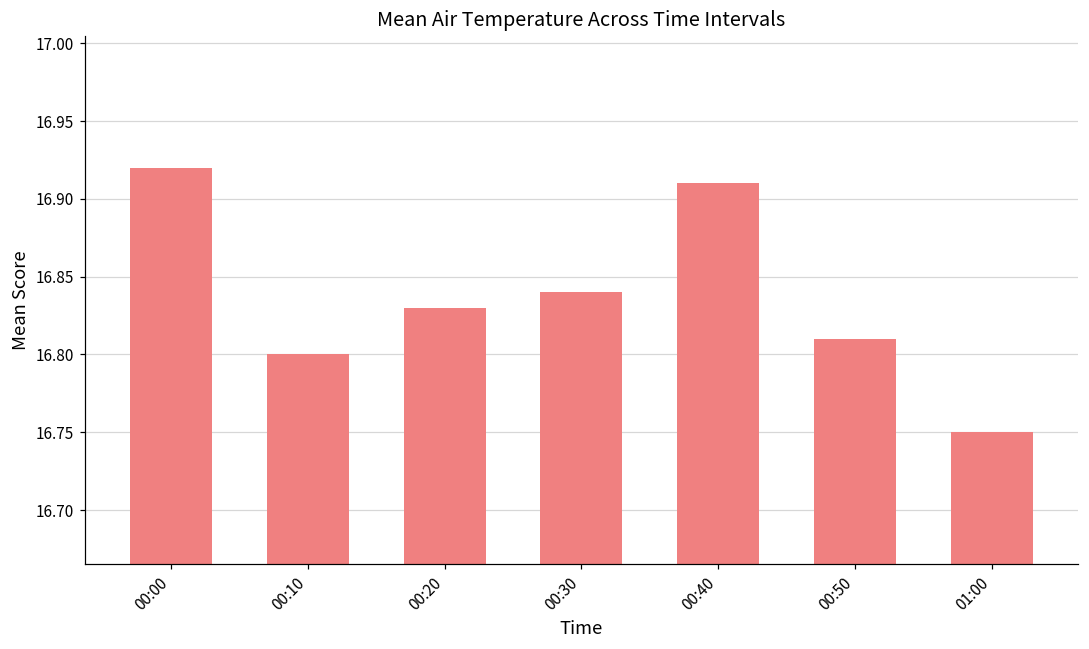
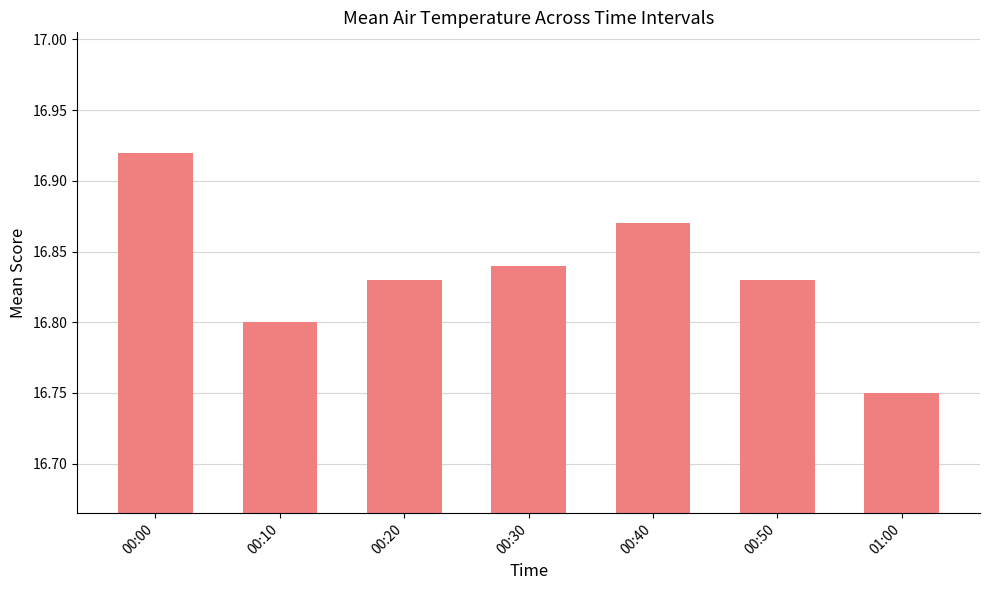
  {
    "00:00": 16.92,
    "00:10": 16.80,
    "00:20": 16.83,
    "00:30": 16.84,
-   "00:40": 16.91,
-   "00:50": 16.81,
+   "00:40": 16.87,
+   "00:50": 16.83,
    "01:00": 16.75
  }
